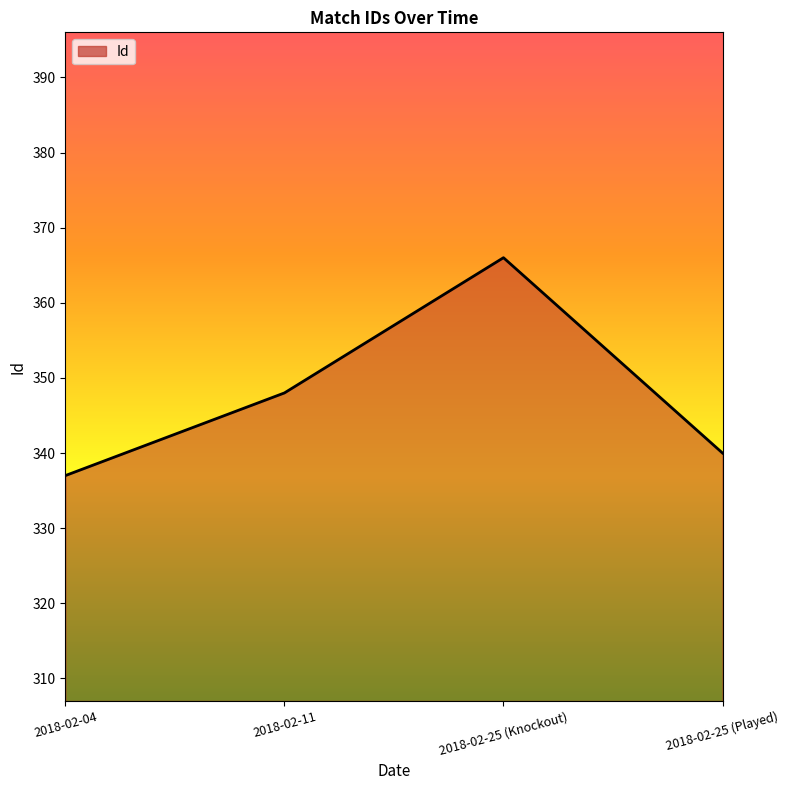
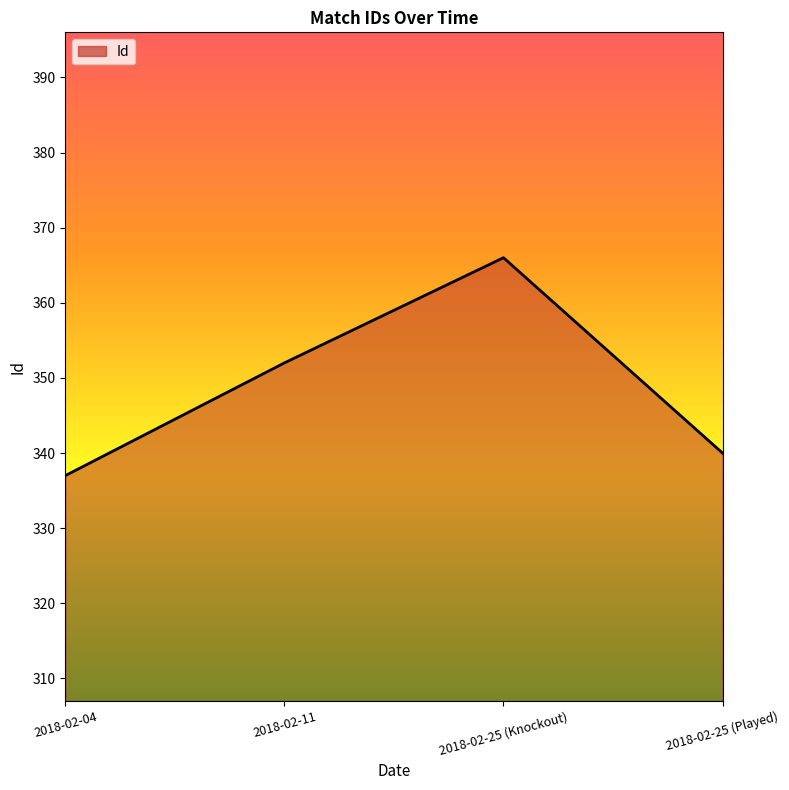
  {
    "2018-02-04": 337,
-   "2018-02-11": 348,
+   "2018-02-11": 352,
    "2018-02-25 (Knockout)": 366,
    "2018-02-25 (Played)": 340
  }
